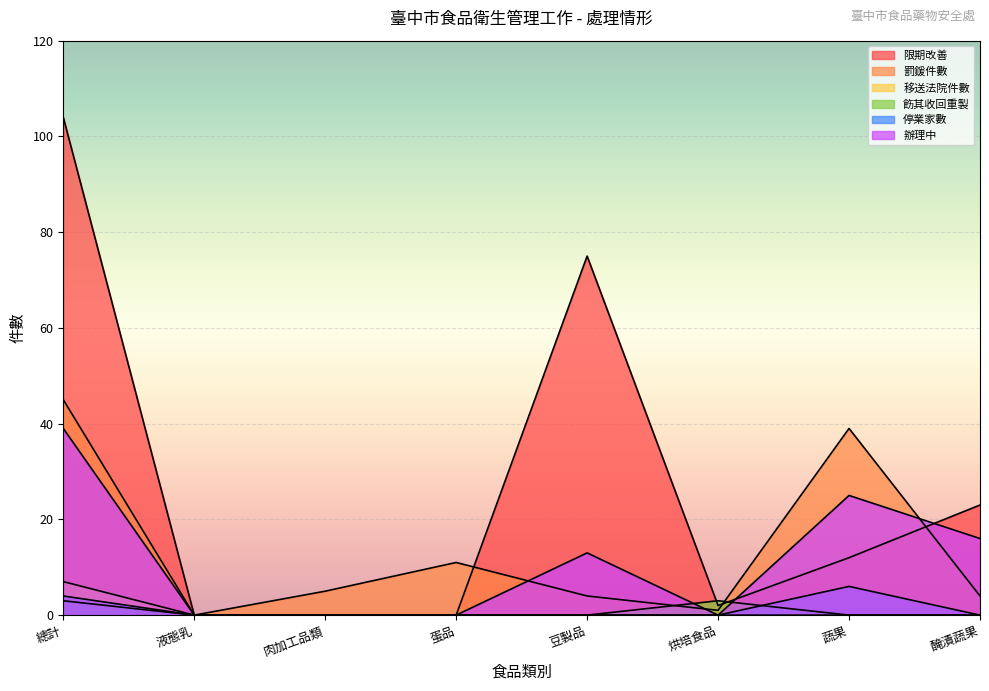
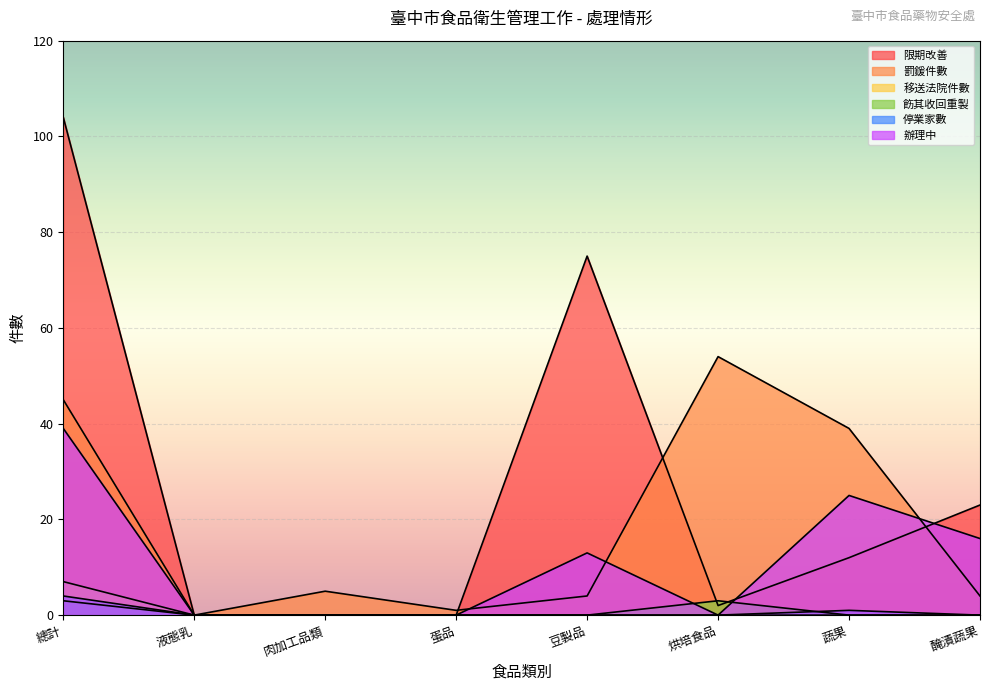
  {
    "限期改善": {
      "總計": 104,
      "豆製品": 75,
      "烘培食品": 2,
      "蔬果": 12,
      "醃漬蔬果": 23
    },
    "罰鍰件數": {
      "總計": 45,
      "肉加工品類": 5,
-     "蛋品": 11,
+     "蛋品": 1,
      "豆製品": 4,
-     "烘培食品": 1,
+     "烘培食品": 54,
      "蔬果": 39,
      "醃漬蔬果": 4
    },
    "移送法院件數": {
      "總計": 7
    },
    "飭其收回重製": {
      "總計": 3,
      "烘培食品": 3
    },
    "停業家數": {
      "總計": 4,
-     "蔬果": 6
+     "蔬果": 1
    },
    "辦理中": {
      "總計": 39,
      "豆製品": 13,
      "蔬果": 25,
      "醃漬蔬果": 16
    }
  }
